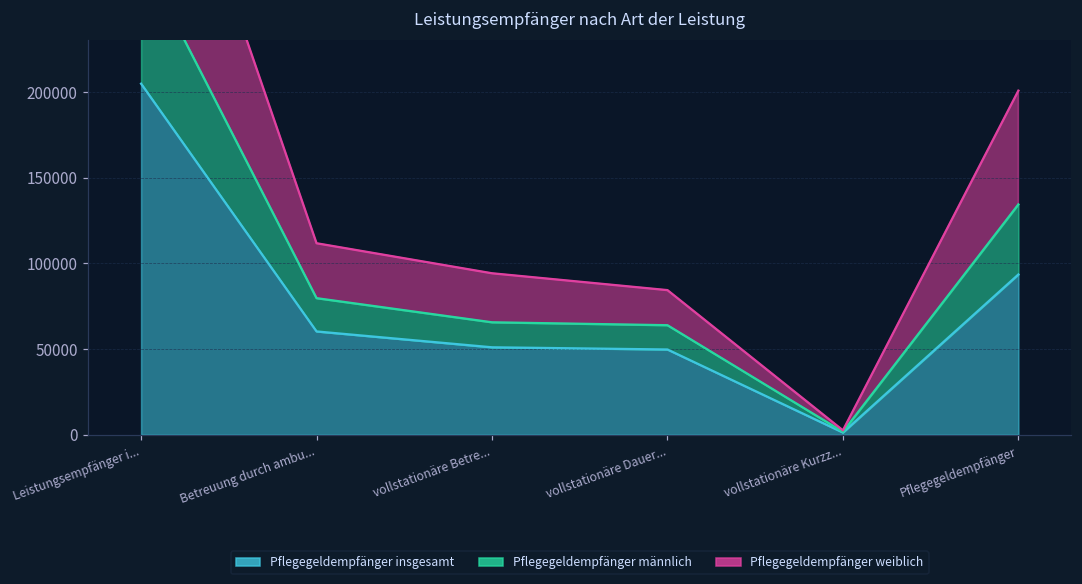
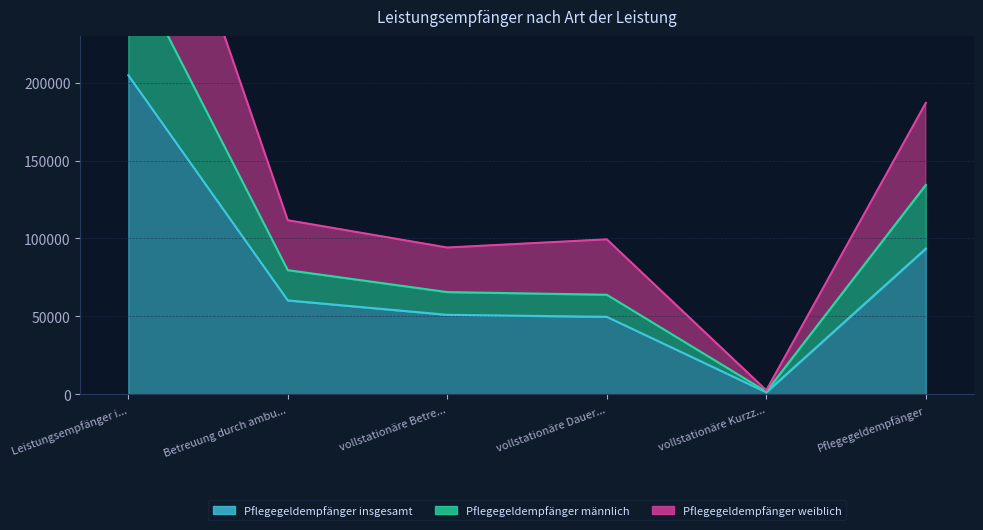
  {
    "Pflegegeldempfänger weiblich": {
      "Betreuung durch ambu...": 32000,
      "vollstationäre Betre...": 29000,
-     "vollstationäre Dauer...": 20000,
-     "Pflegegeldempfänger": 66000
+     "vollstationäre Dauer...": 36000,
+     "Pflegegeldempfänger": 53000
    }
  }
